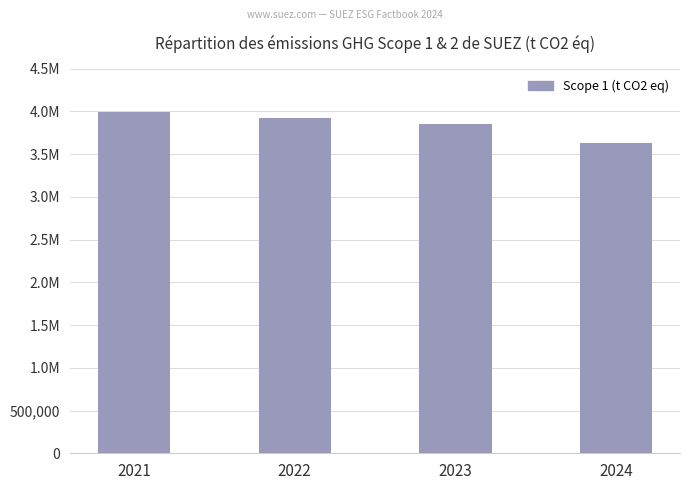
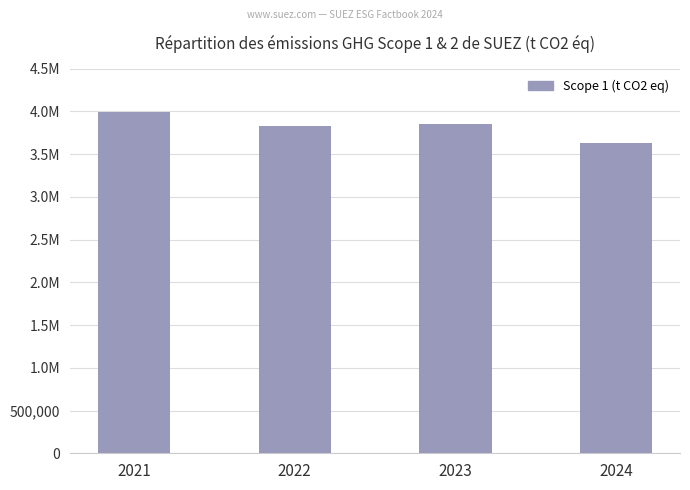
  {
    "2021": "4,000,000",
-   "2022": "3,900,000",
+   "2022": "3,800,000",
    "2023": "3,800,000",
    "2024": "3,600,000"
  }
